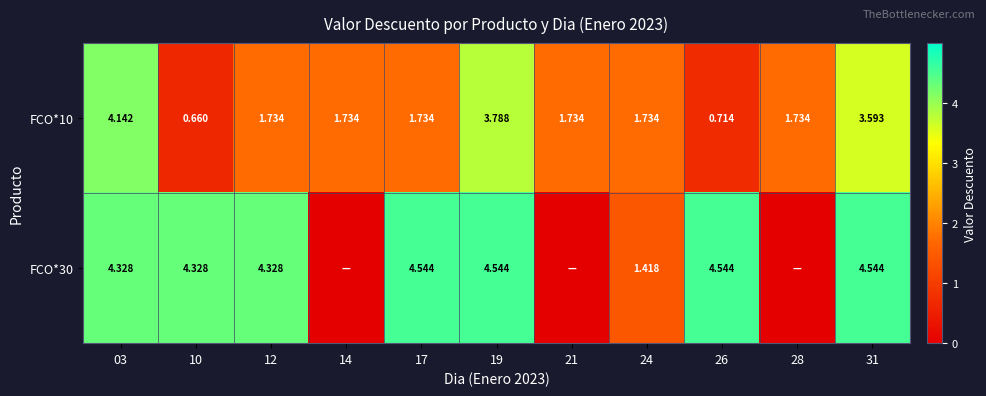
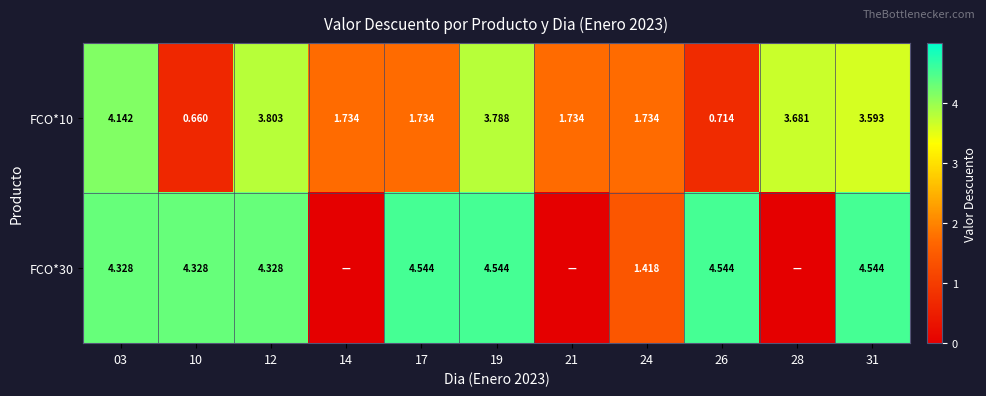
  {
    "FCO*10": {
      "03": 4.142,
      "10": 0.660,
-     "12": 1.734,
+     "12": 3.803,
      "14": 1.734,
      "17": 1.734,
      "19": 3.788,
      "21": 1.734,
      "24": 1.734,
      "26": 0.714,
-     "28": 1.734,
+     "28": 3.681,
      "31": 3.593
    },
    "FCO*30": {
      "03": 4.328,
      "10": 4.328,
      "12": 4.328,
      "17": 4.544,
      "19": 4.544,
      "24": 1.418,
      "26": 4.544,
      "31": 4.544
    }
  }
